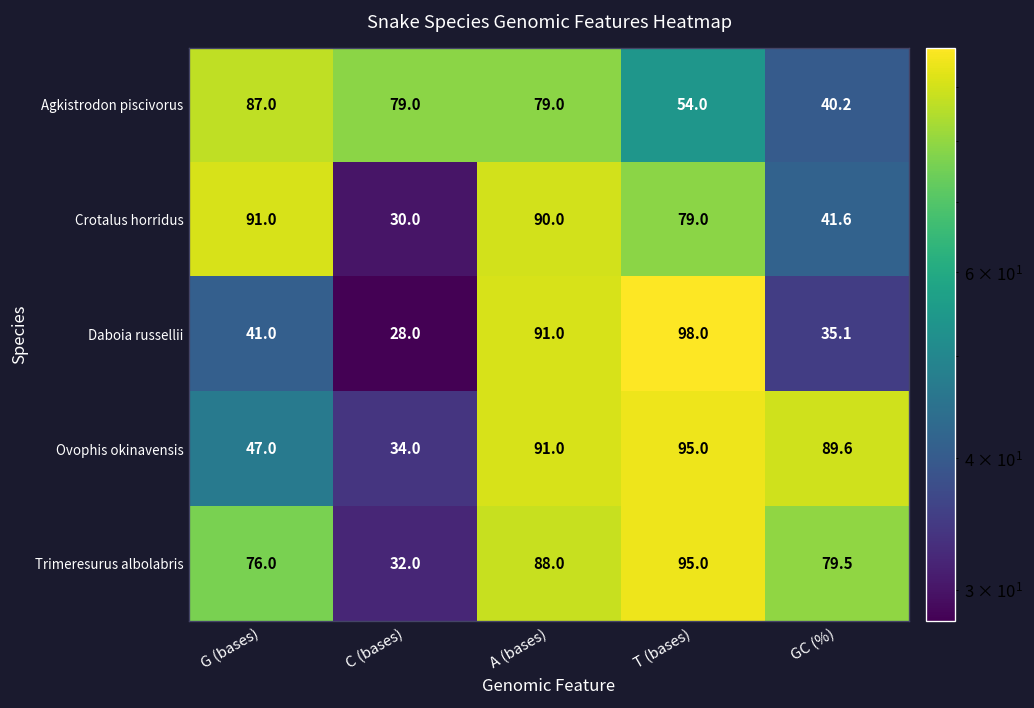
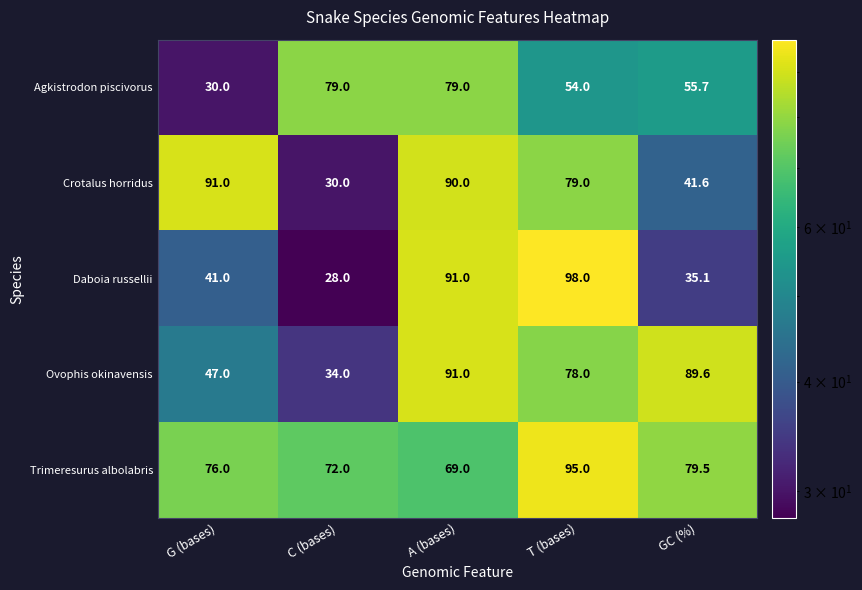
  {
    "Agkistrodon piscivorus": {
-     "G (bases)": 87.0,
+     "G (bases)": 30.0,
      "C (bases)": 79.0,
      "A (bases)": 79.0,
      "T (bases)": 54.0,
-     "GC (%)": 40.2
+     "GC (%)": 55.7
    },
    "Crotalus horridus": {
      "G (bases)": 91.0,
      "C (bases)": 30.0,
      "A (bases)": 90.0,
      "T (bases)": 79.0,
      "GC (%)": 41.6
    },
    "Daboia russellii": {
      "G (bases)": 41.0,
      "C (bases)": 28.0,
      "A (bases)": 91.0,
      "T (bases)": 98.0,
      "GC (%)": 35.1
    },
    "Ovophis okinavensis": {
      "G (bases)": 47.0,
      "C (bases)": 34.0,
      "A (bases)": 91.0,
-     "T (bases)": 95.0,
+     "T (bases)": 78.0,
      "GC (%)": 89.6
    },
    "Trimeresurus albolabris": {
      "G (bases)": 76.0,
-     "C (bases)": 32.0,
-     "A (bases)": 88.0,
+     "C (bases)": 72.0,
+     "A (bases)": 69.0,
      "T (bases)": 95.0,
      "GC (%)": 79.5
    }
  }
